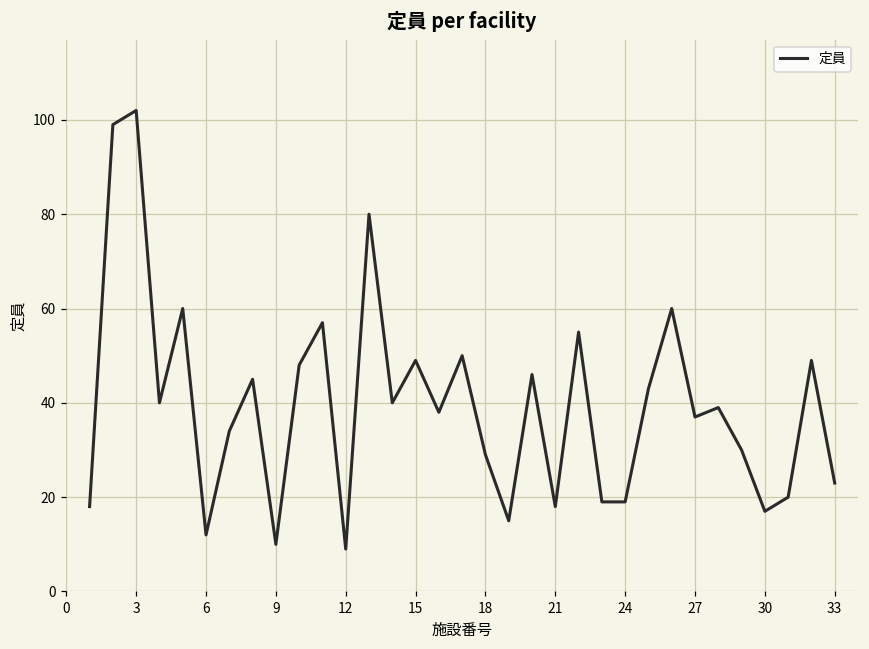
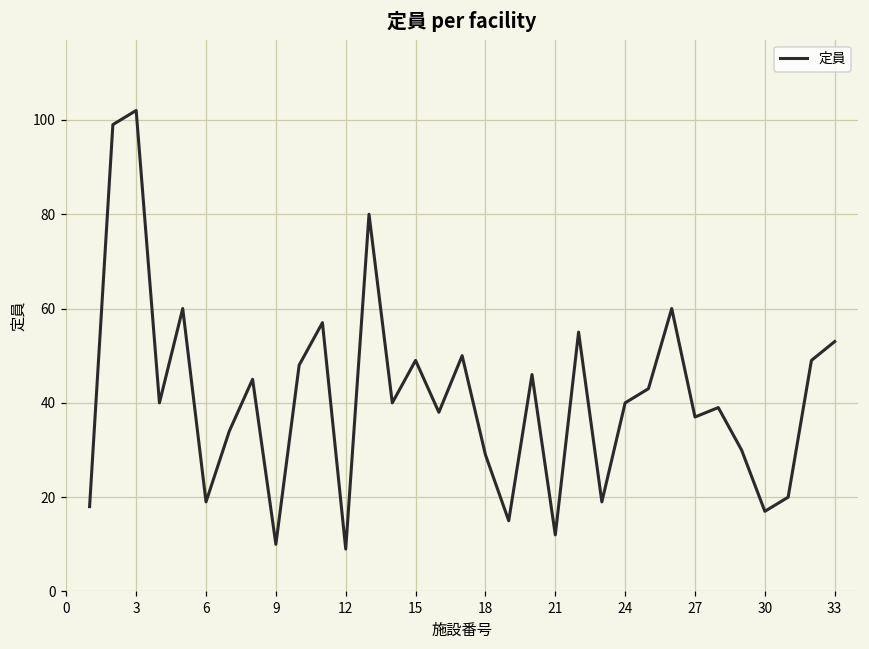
  {
    "3": 102,
-   "6": 12,
+   "6": 19,
    "9": 10,
    "12": 9,
    "15": 49,
    "18": 29,
-   "21": 18,
-   "24": 19,
+   "21": 12,
+   "24": 40,
    "27": 37,
    "30": 17,
-   "33": 23
+   "33": 53
  }
